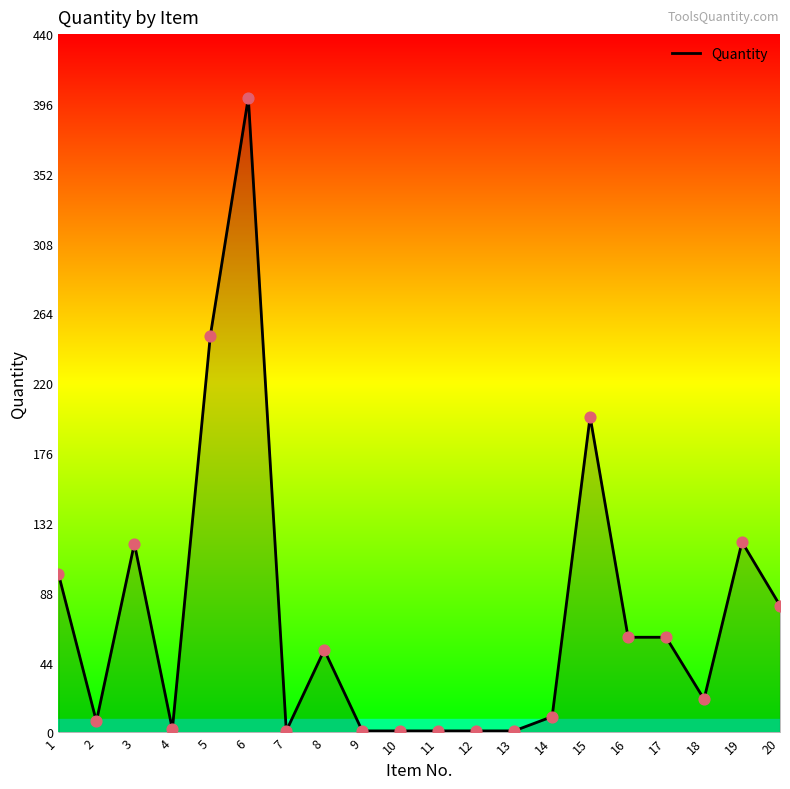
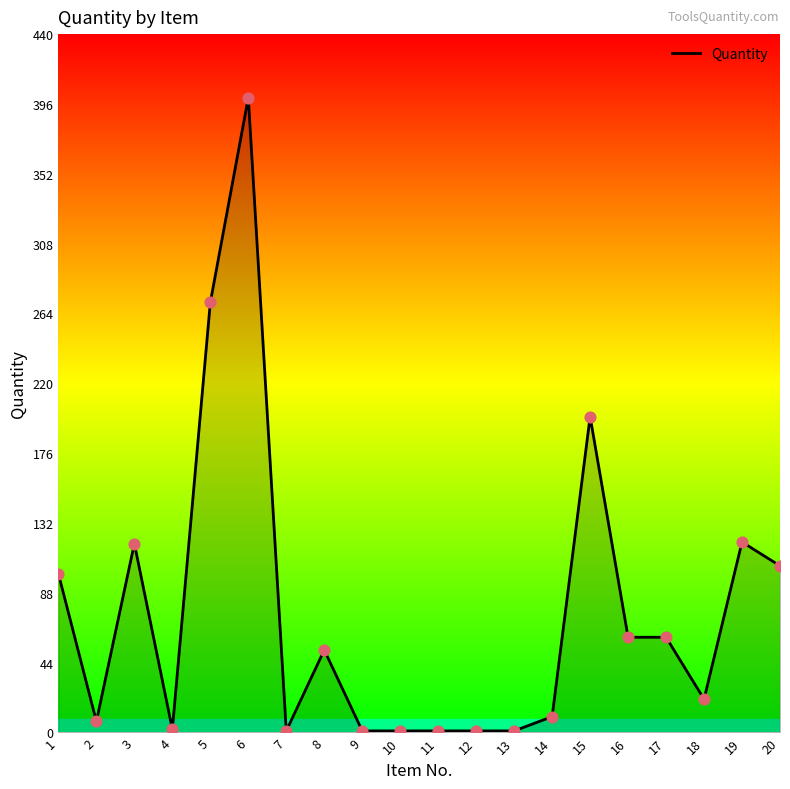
  {
    "1": 100,
    "3": 119,
-   "5": 250,
+   "5": 271,
    "6": 400,
    "8": 52,
    "14": 10,
    "15": 199,
    "16": 60,
    "17": 60,
    "18": 21,
    "19": 120,
-   "20": 80
+   "20": 105
  }
